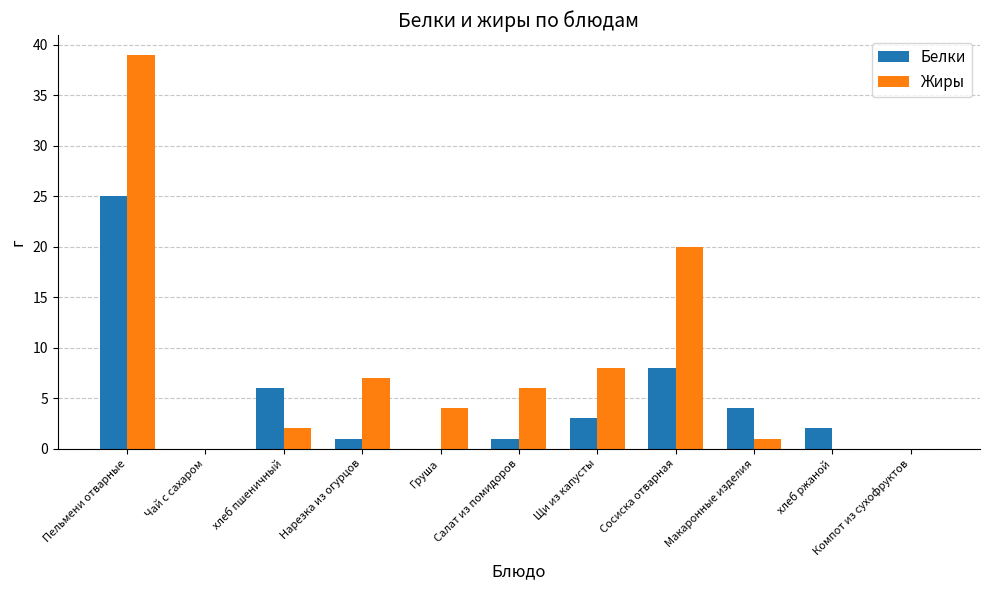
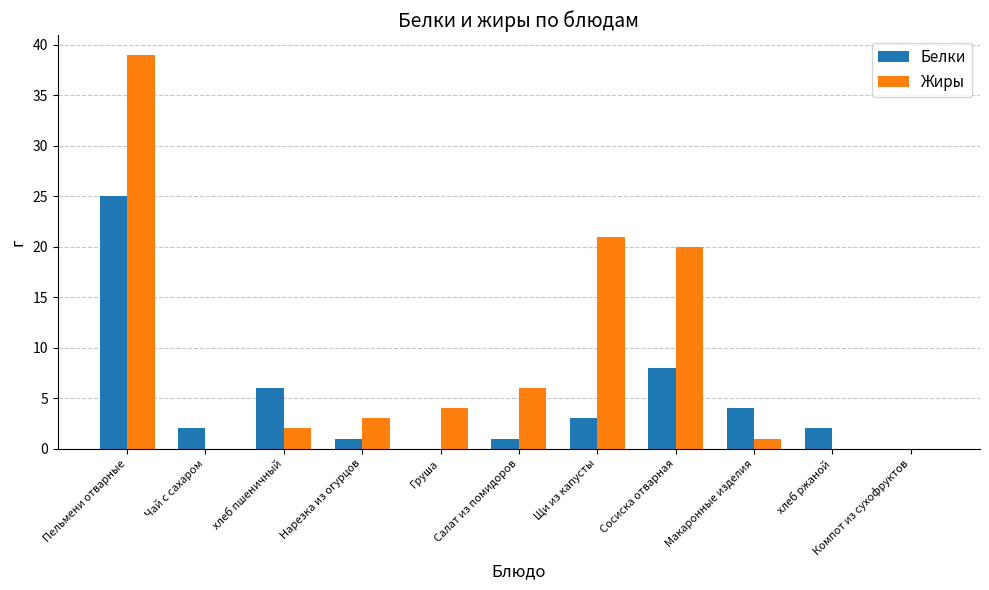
  {
    "Белки": {
      "Пельмени отварные": 25,
-     "Чай с сахаром": 0,
+     "Чай с сахаром": 2,
      "хлеб пшеничный": 6,
      "Нарезка из огурцов": 1,
      "Груша": 0,
      "Салат из помидоров": 1,
      "Щи из капусты": 3,
      "Сосиска отварная": 8,
      "Макаронные изделия": 4,
      "хлеб ржаной": 2,
      "Компот из сухофруктов": 0
    },
    "Жиры": {
      "Пельмени отварные": 39,
      "Чай с сахаром": 0,
      "хлеб пшеничный": 2,
-     "Нарезка из огурцов": 7,
+     "Нарезка из огурцов": 3,
      "Груша": 4,
      "Салат из помидоров": 6,
-     "Щи из капусты": 8,
+     "Щи из капусты": 21,
      "Сосиска отварная": 20,
      "Макаронные изделия": 1,
      "хлеб ржаной": 0,
      "Компот из сухофруктов": 0
    }
  }
